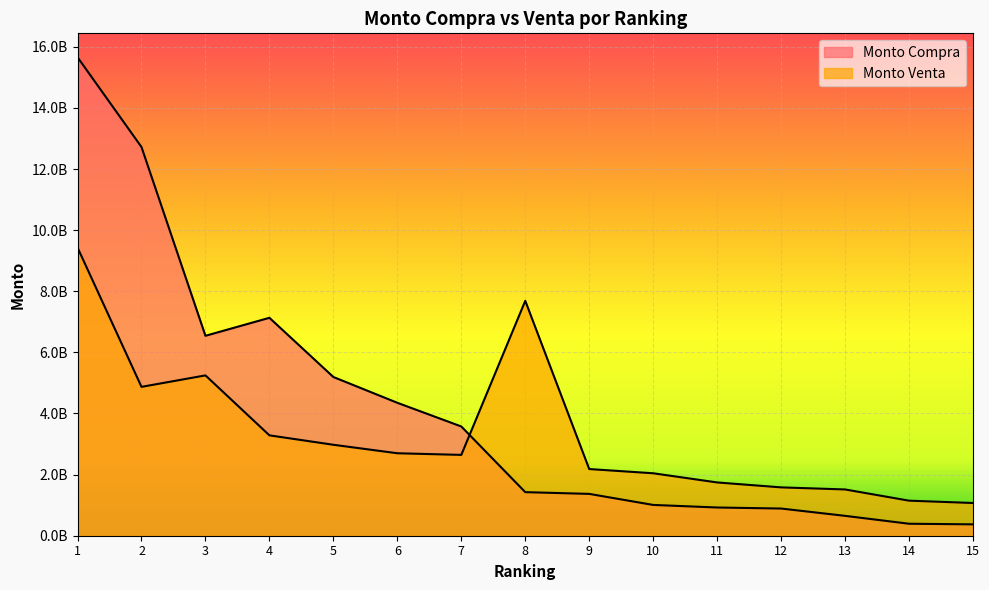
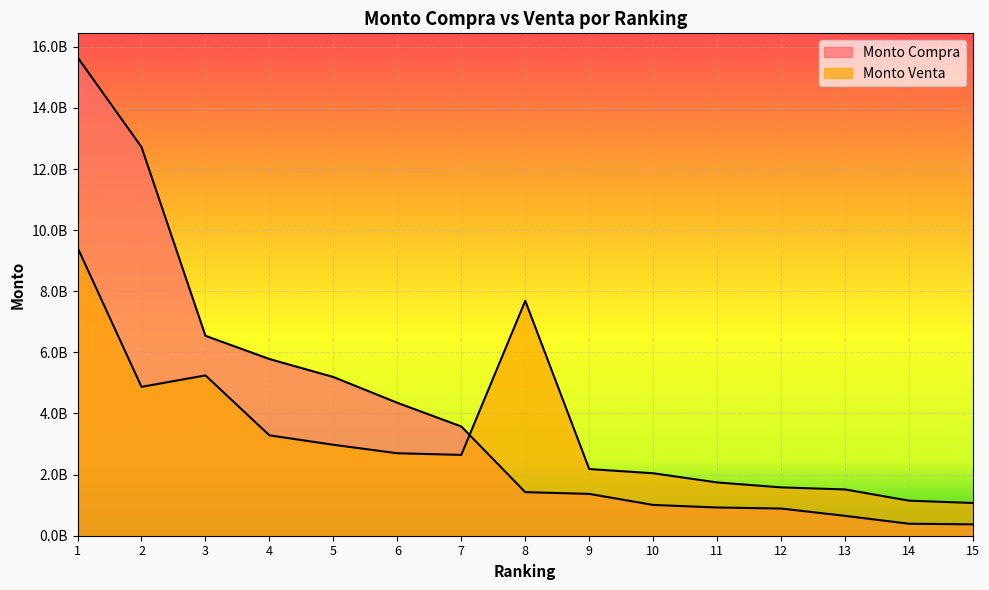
  {
    "Monto Compra": {
      "1": 15700000000,
      "2": 12700000000,
      "3": 6500000000,
-     "4": 7100000000,
+     "4": 5800000000,
      "5": 5200000000,
      "6": 4300000000,
      "7": 3600000000,
      "8": 1400000000,
      "9": 1400000000,
      "10": 1000000000,
      "11": 900000000,
      "12": 900000000,
      "13": 700000000,
      "14": 400000000,
      "15": 400000000
    },
    "Monto Venta": {
      "1": 9400000000,
      "2": 4900000000,
      "3": 5200000000,
      "4": 3300000000,
      "5": 3000000000,
      "6": 2700000000,
      "7": 2600000000,
      "8": 7700000000,
      "9": 2200000000,
      "10": 2000000000,
      "11": 1700000000,
      "12": 1600000000,
      "13": 1500000000,
      "14": 1100000000,
      "15": 1100000000
    }
  }
